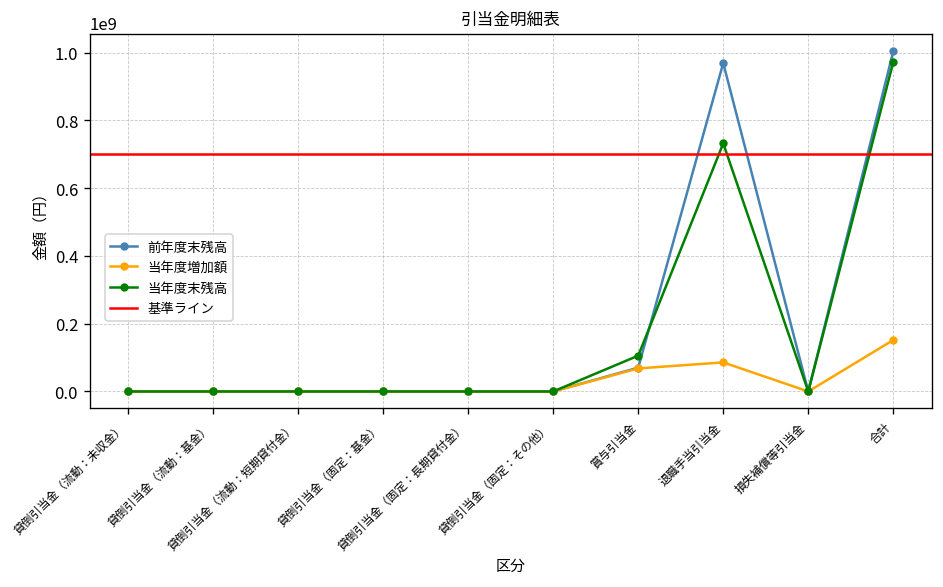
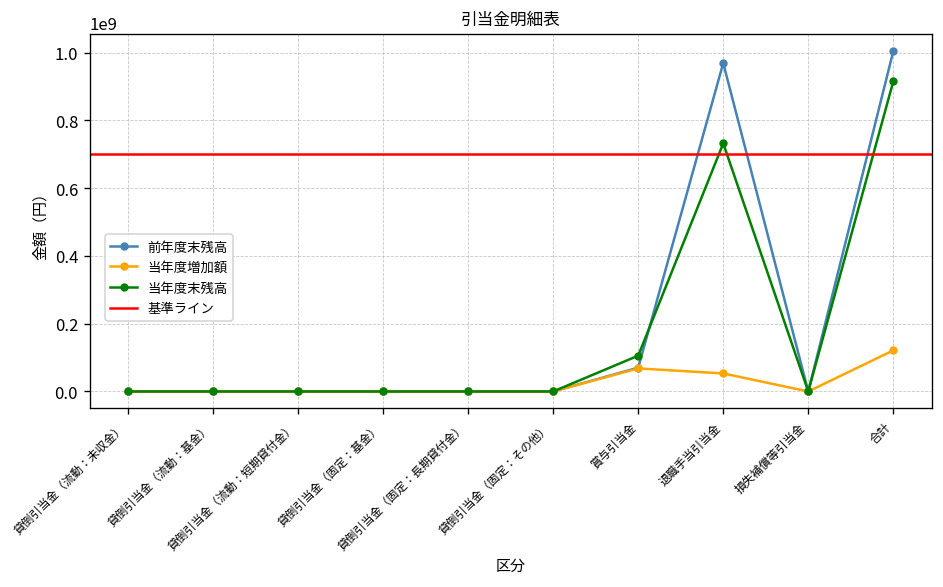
  {
    "前年度末残高": {
      "退職手当引当金": 970000000,
      "合計": 1000000000
    },
    "当年度増加額": {
-     "退職手当引当金": 90000000,
-     "合計": 150000000
+     "退職手当引当金": 50000000,
+     "合計": 120000000
    },
    "当年度末残高": {
      "賞与引当金": 110000000,
      "退職手当引当金": 730000000,
-     "合計": 970000000
+     "合計": 910000000
    }
  }
